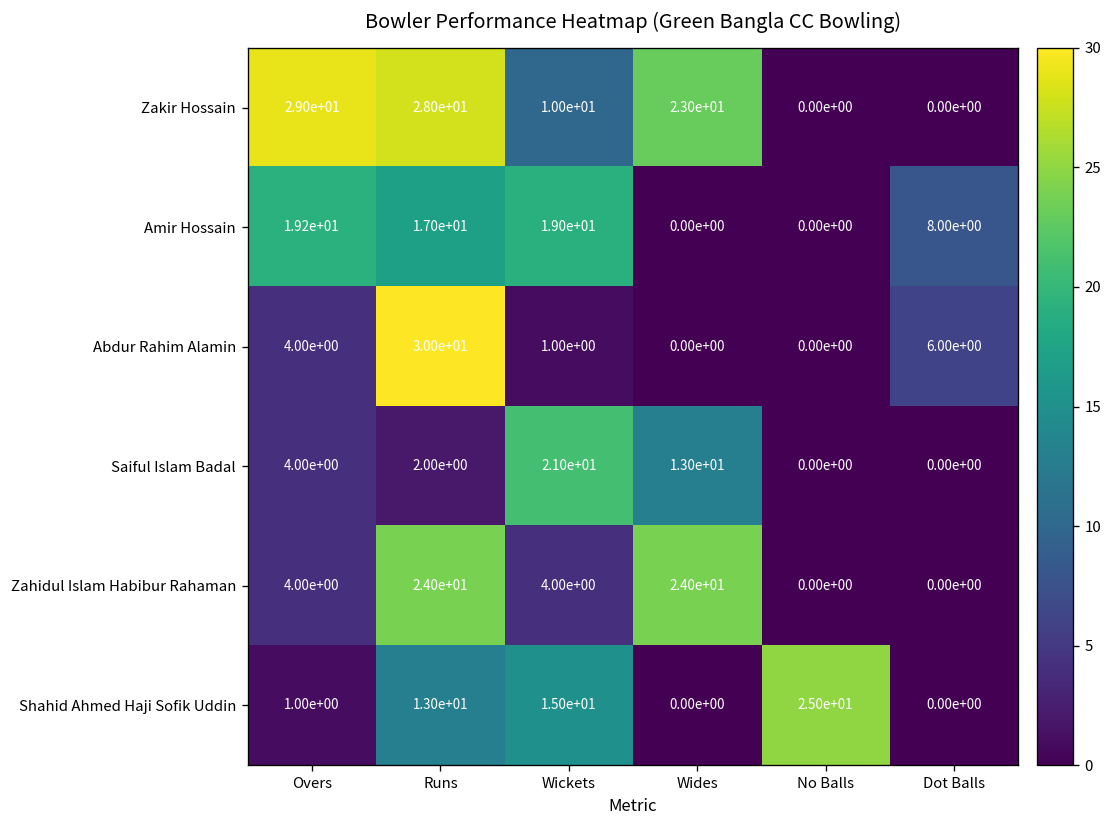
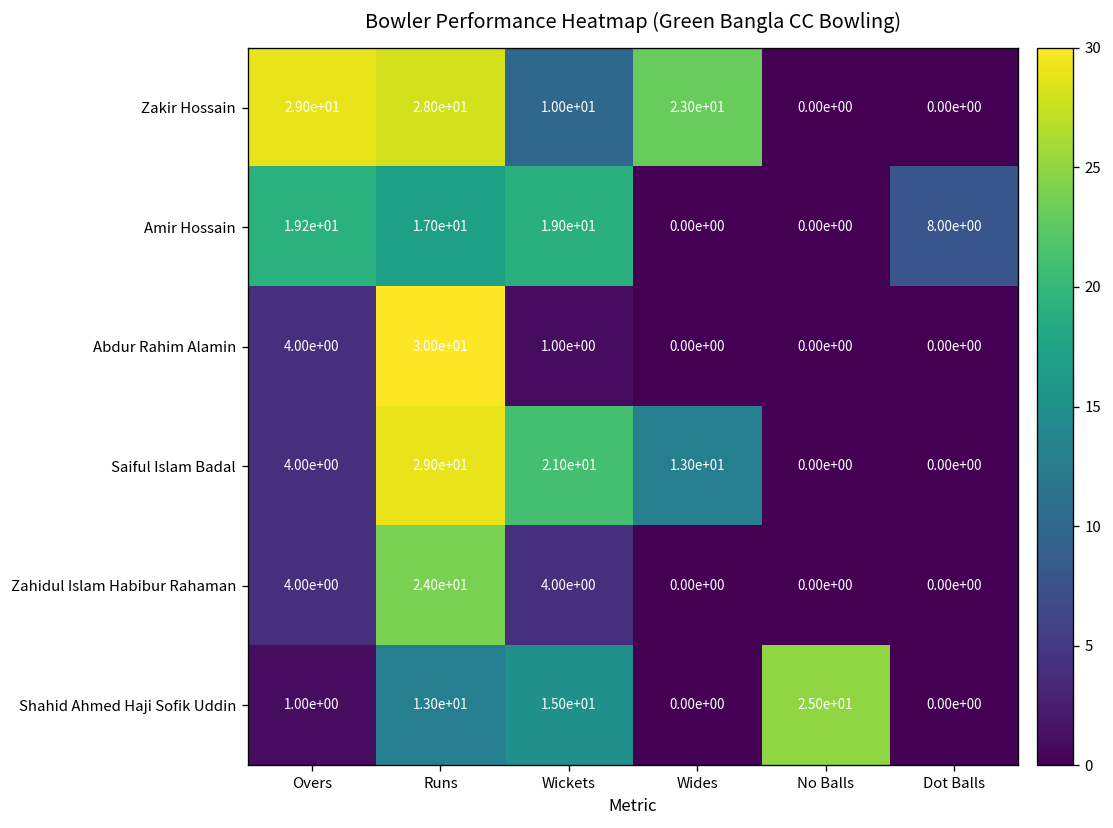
  {
    "Zakir Hossain": {
      "Overs": "2.90e+01",
      "Runs": "2.80e+01",
      "Wickets": "1.00e+01",
      "Wides": "2.30e+01",
      "No Balls": "0.00e+00",
      "Dot Balls": "0.00e+00"
    },
    "Amir Hossain": {
      "Overs": "1.92e+01",
      "Runs": "1.70e+01",
      "Wickets": "1.90e+01",
      "Wides": "0.00e+00",
      "No Balls": "0.00e+00",
      "Dot Balls": "8.00e+00"
    },
    "Abdur Rahim Alamin": {
      "Overs": "4.00e+00",
      "Runs": "3.00e+01",
      "Wickets": "1.00e+00",
      "Wides": "0.00e+00",
      "No Balls": "0.00e+00",
-     "Dot Balls": "6.00e+00"
+     "Dot Balls": "0.00e+00"
    },
    "Saiful Islam Badal": {
      "Overs": "4.00e+00",
-     "Runs": "2.00e+00",
+     "Runs": "2.90e+01",
      "Wickets": "2.10e+01",
      "Wides": "1.30e+01",
      "No Balls": "0.00e+00",
      "Dot Balls": "0.00e+00"
    },
    "Zahidul Islam Habibur Rahaman": {
      "Overs": "4.00e+00",
      "Runs": "2.40e+01",
      "Wickets": "4.00e+00",
-     "Wides": "2.40e+01",
+     "Wides": "0.00e+00",
      "No Balls": "0.00e+00",
      "Dot Balls": "0.00e+00"
    },
    "Shahid Ahmed Haji Sofik Uddin": {
      "Overs": "1.00e+00",
      "Runs": "1.30e+01",
      "Wickets": "1.50e+01",
      "Wides": "0.00e+00",
      "No Balls": "2.50e+01",
      "Dot Balls": "0.00e+00"
    }
  }
